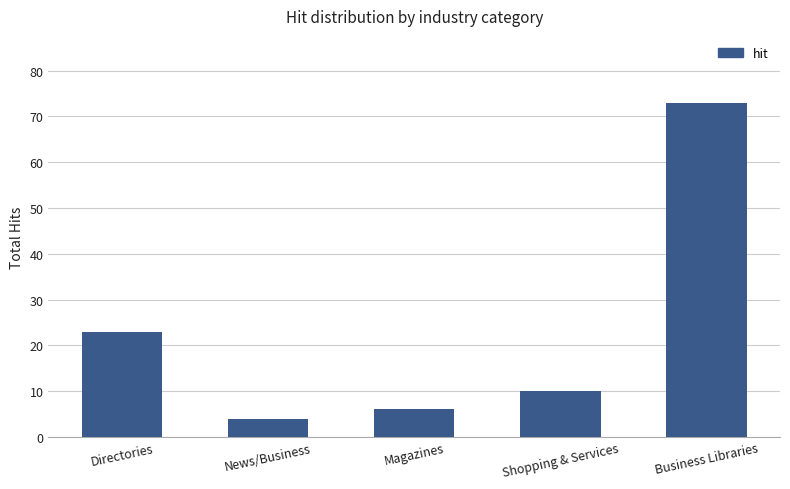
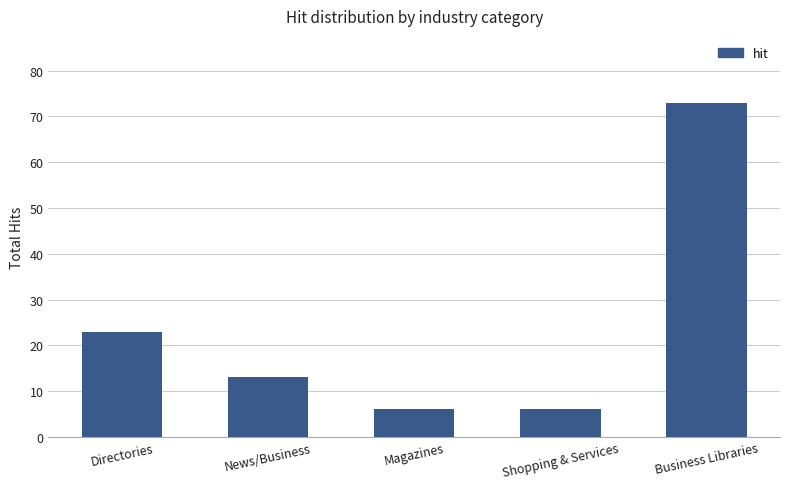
  {
    "Directories": 23,
-   "News/Business": 4,
+   "News/Business": 13,
    "Magazines": 6,
-   "Shopping & Services": 10,
+   "Shopping & Services": 6,
    "Business Libraries": 73
  }
